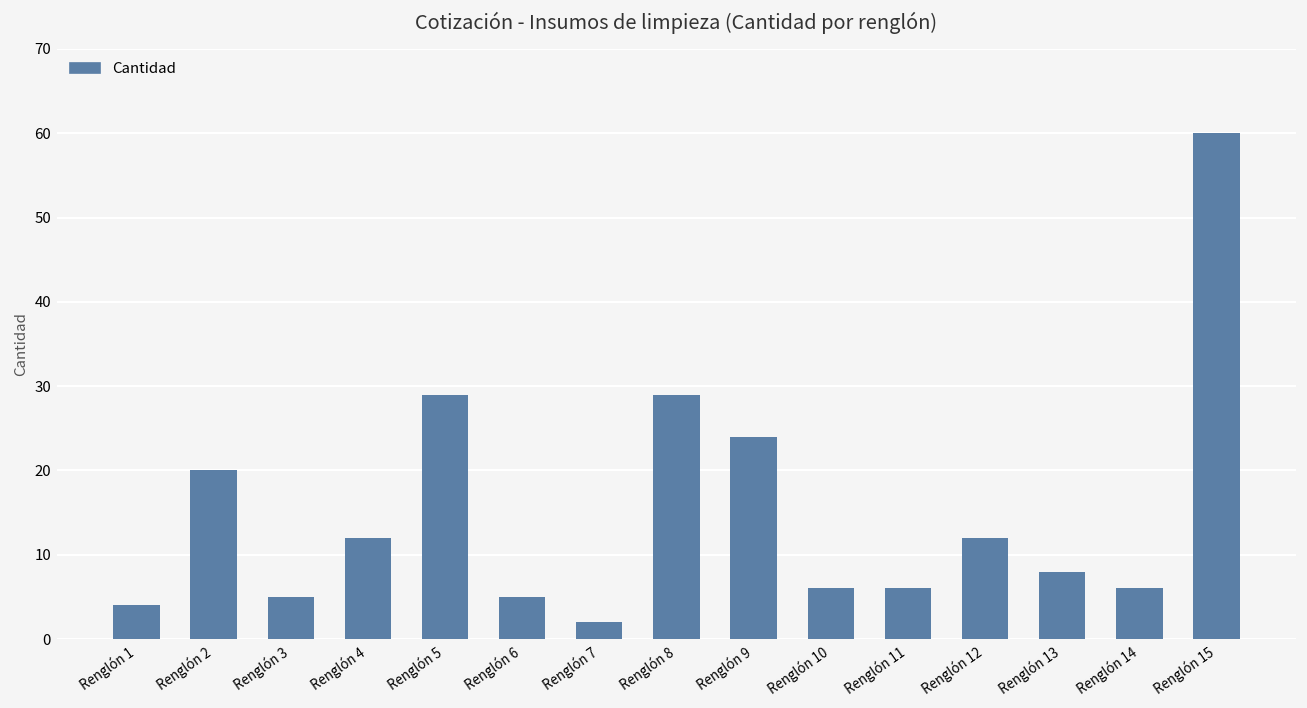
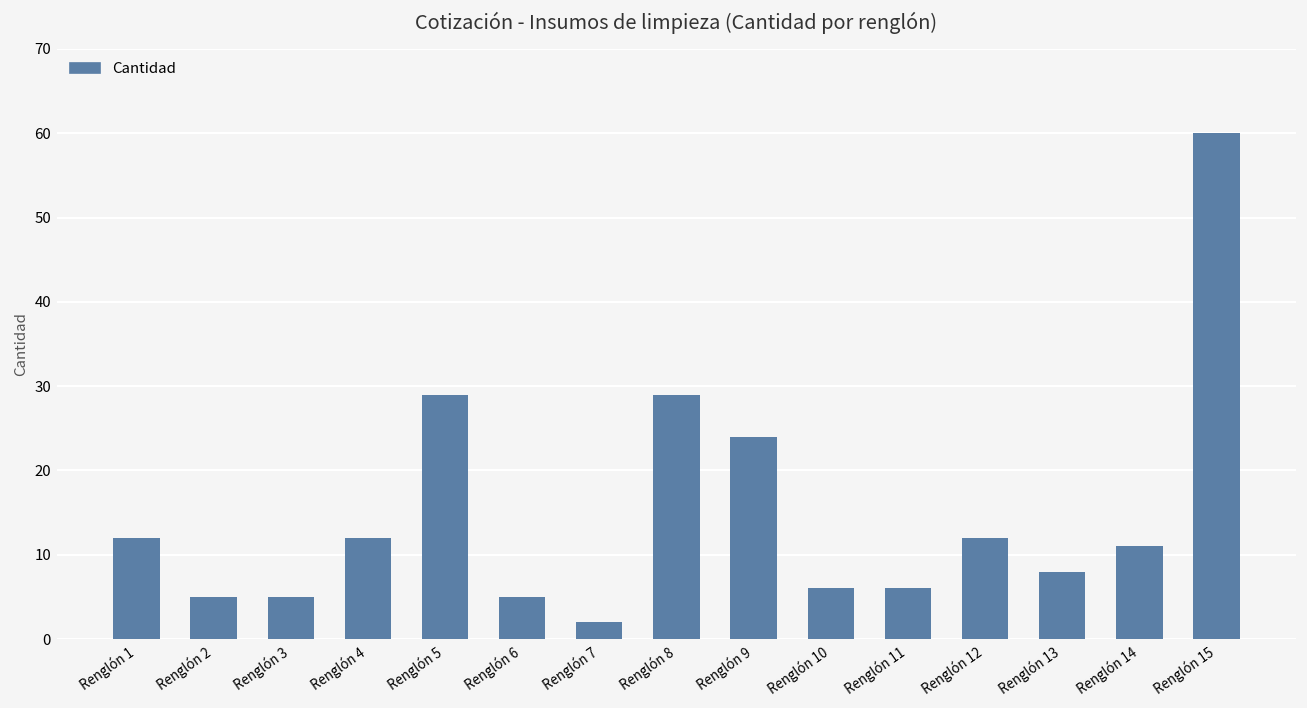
  {
-   "Renglón 1": 4,
-   "Renglón 2": 20,
+   "Renglón 1": 12,
+   "Renglón 2": 5,
    "Renglón 3": 5,
    "Renglón 4": 12,
    "Renglón 5": 29,
    "Renglón 6": 5,
    "Renglón 7": 2,
    "Renglón 8": 29,
    "Renglón 9": 24,
    "Renglón 10": 6,
    "Renglón 11": 6,
    "Renglón 12": 12,
    "Renglón 13": 8,
-   "Renglón 14": 6,
+   "Renglón 14": 11,
    "Renglón 15": 60
  }
